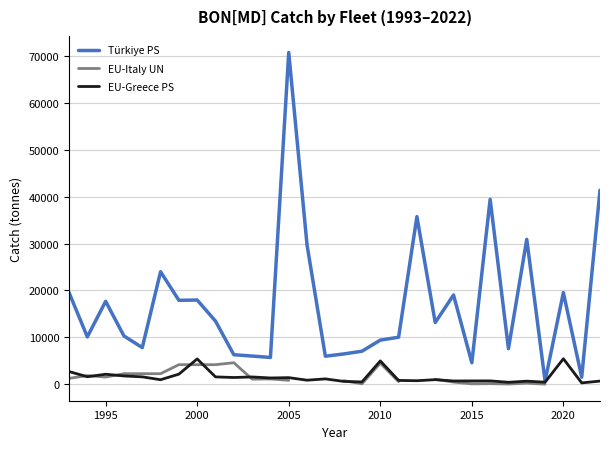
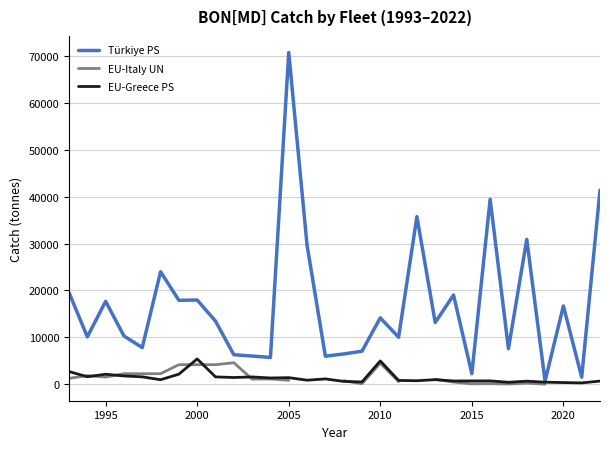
  {
    "Türkiye PS": {
      "1995": 18000,
      "2000": 18000,
      "2005": 71000,
-     "2010": 9000,
-     "2015": 5000,
-     "2020": 20000
+     "2010": 14000,
+     "2015": 2000,
+     "2020": 17000
    },
    "EU-Italy UN": {
      "1995": 2000,
      "2000": 4000,
      "2005": 1000,
      "2015": 0
    },
    "EU-Greece PS": {
      "1995": 2000,
      "2000": 5000,
      "2005": 1000,
      "2015": 1000,
-     "2020": 5000
+     "2020": 0
    }
  }
